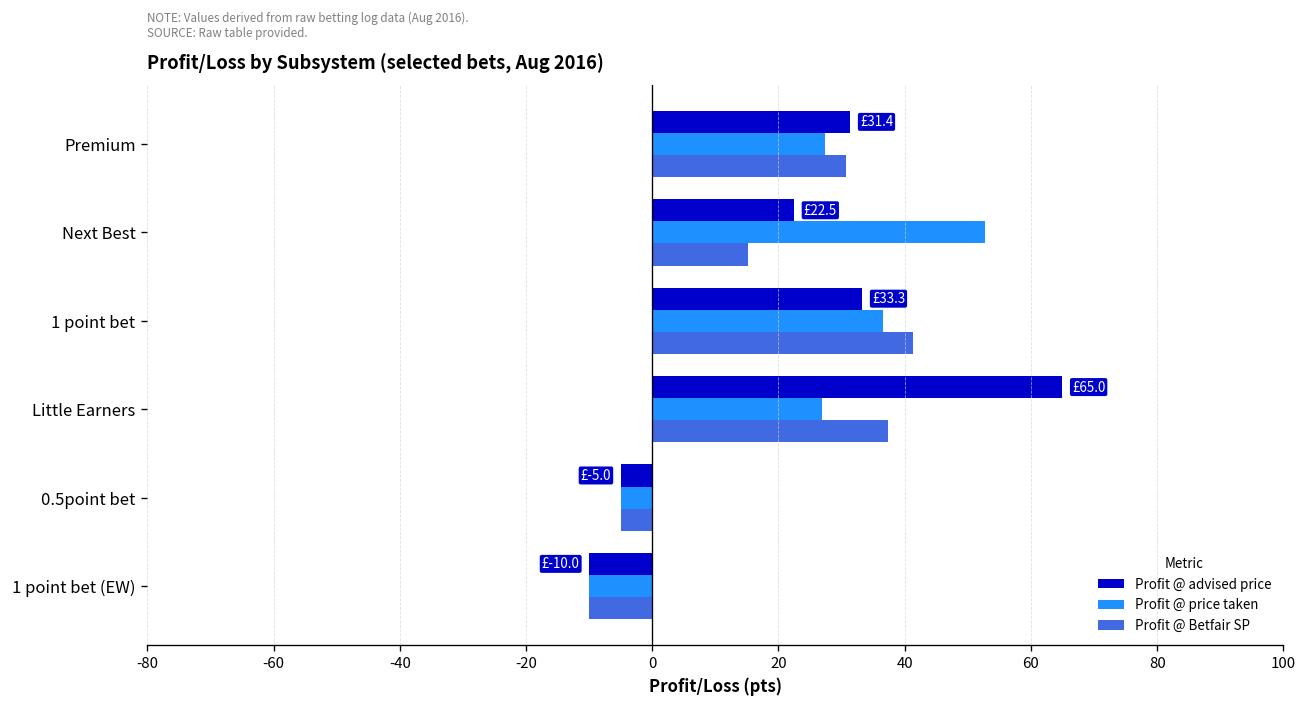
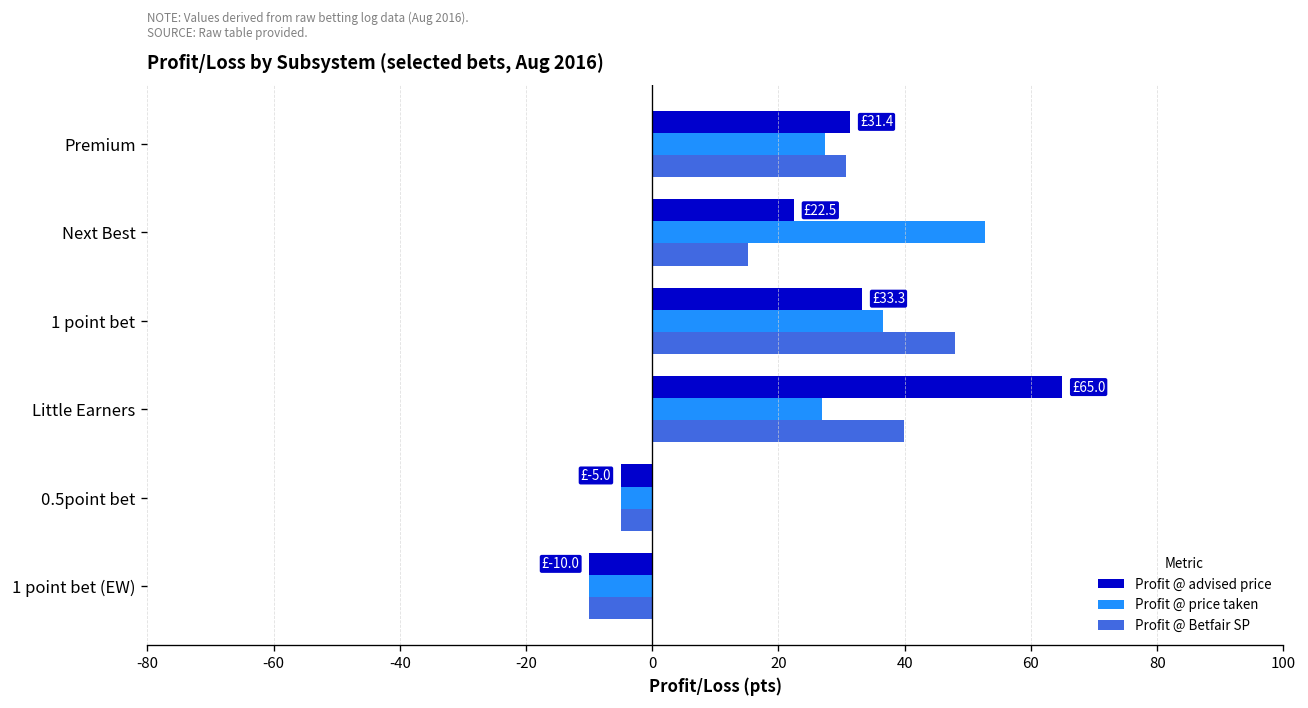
  {
    "Profit @ price taken": {
      "Premium": 27,
      "Next Best": 53,
      "1 point bet": 37,
      "Little Earners": 27
    },
    "Profit @ Betfair SP": {
      "Premium": 31,
      "Next Best": 15,
-     "1 point bet": 41,
-     "Little Earners": 37,
+     "1 point bet": 48,
+     "Little Earners": 40,
      "0.5point bet": -5,
      "1 point bet (EW)": -10
    }
  }
